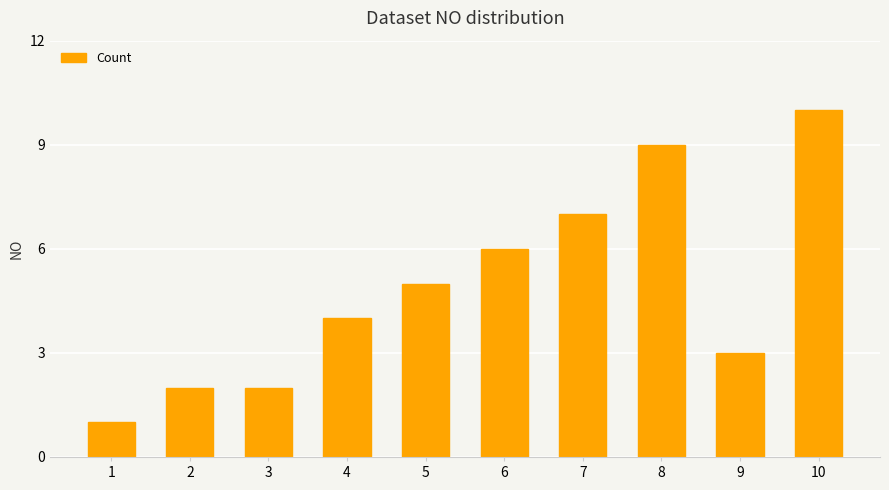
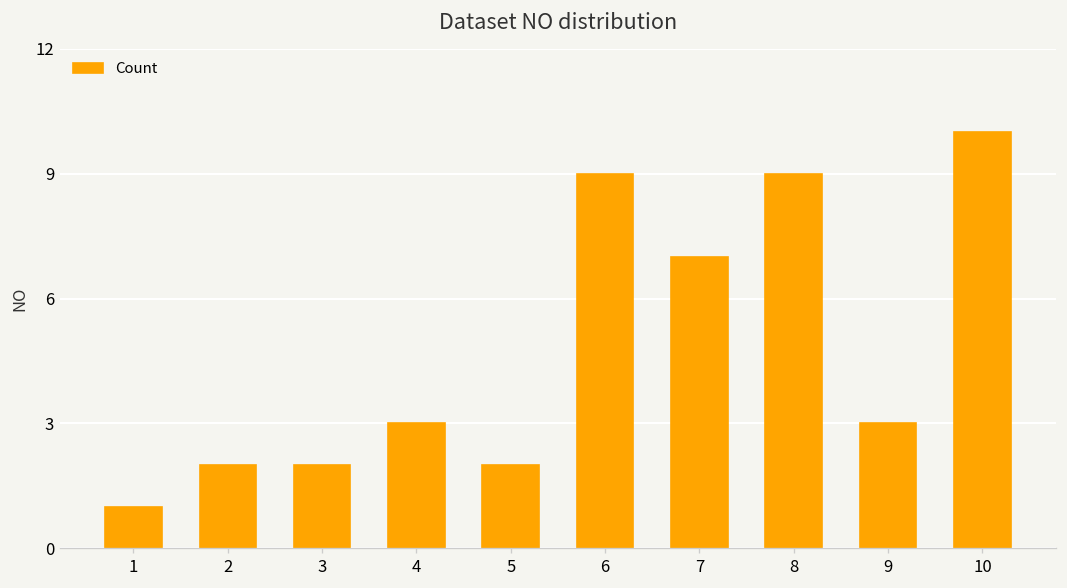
  {
    "1": 1,
    "2": 2,
    "3": 2,
-   "4": 4,
-   "5": 5,
-   "6": 6,
+   "4": 3,
+   "5": 2,
+   "6": 9,
    "7": 7,
    "8": 9,
    "9": 3,
    "10": 10
  }
